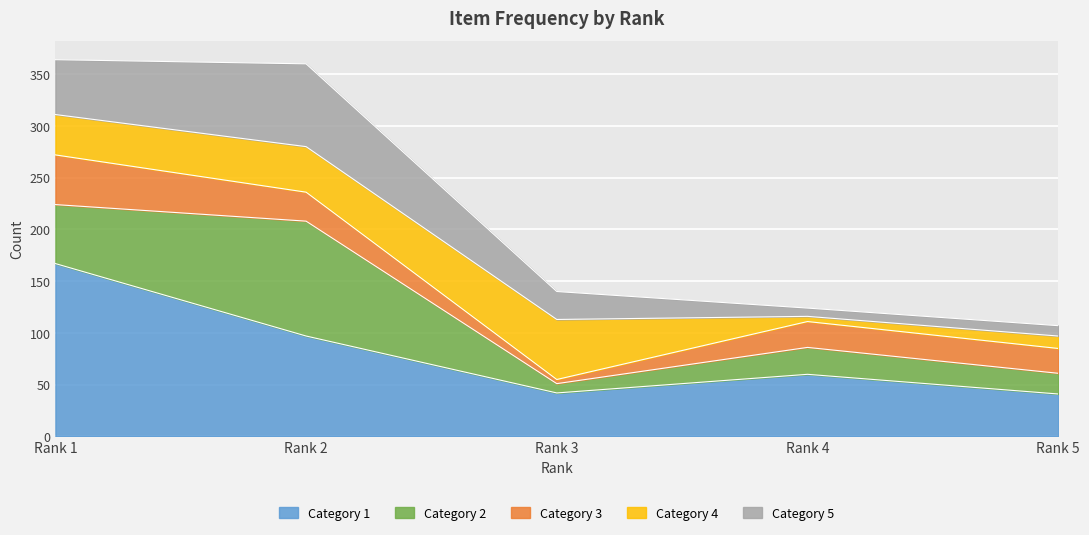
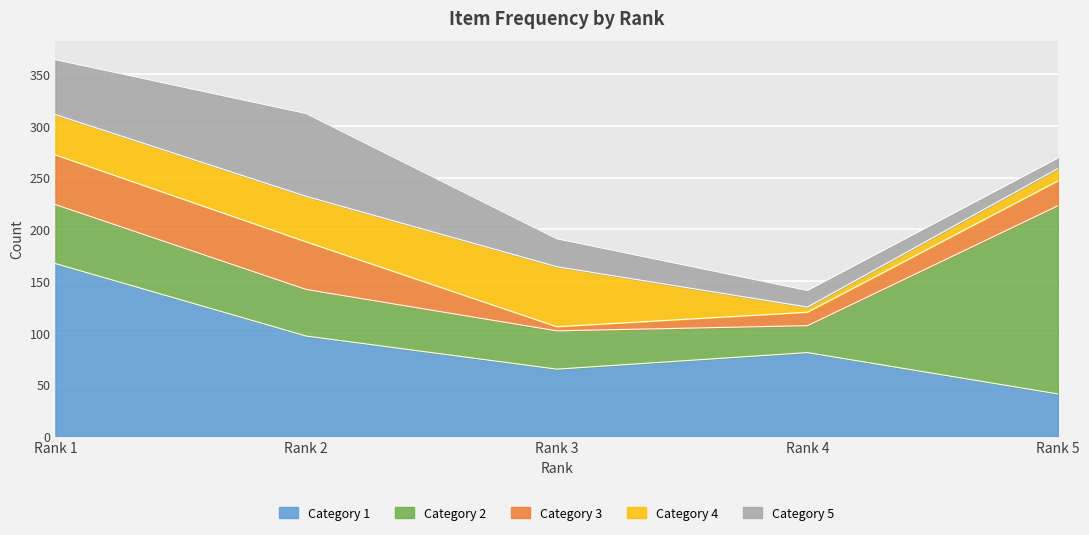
  {
    "Category 1": {
      "Rank 1": 167,
      "Rank 2": 97,
-     "Rank 3": 42,
-     "Rank 4": 60,
+     "Rank 3": 65,
+     "Rank 4": 81,
      "Rank 5": 41
    },
    "Category 2": {
      "Rank 1": 57,
-     "Rank 2": 111,
-     "Rank 3": 9,
+     "Rank 2": 45,
+     "Rank 3": 37,
      "Rank 4": 26,
-     "Rank 5": 20
+     "Rank 5": 182
    },
    "Category 3": {
      "Rank 1": 48,
-     "Rank 2": 28,
+     "Rank 2": 46,
      "Rank 3": 4,
-     "Rank 4": 25,
+     "Rank 4": 13,
      "Rank 5": 24
    },
    "Category 4": {
      "Rank 1": 39,
      "Rank 2": 44,
      "Rank 3": 58,
      "Rank 4": 5,
      "Rank 5": 12
    },
    "Category 5": {
      "Rank 1": 53,
      "Rank 2": 80,
      "Rank 3": 27,
-     "Rank 4": 8,
+     "Rank 4": 16,
      "Rank 5": 10
    }
  }
